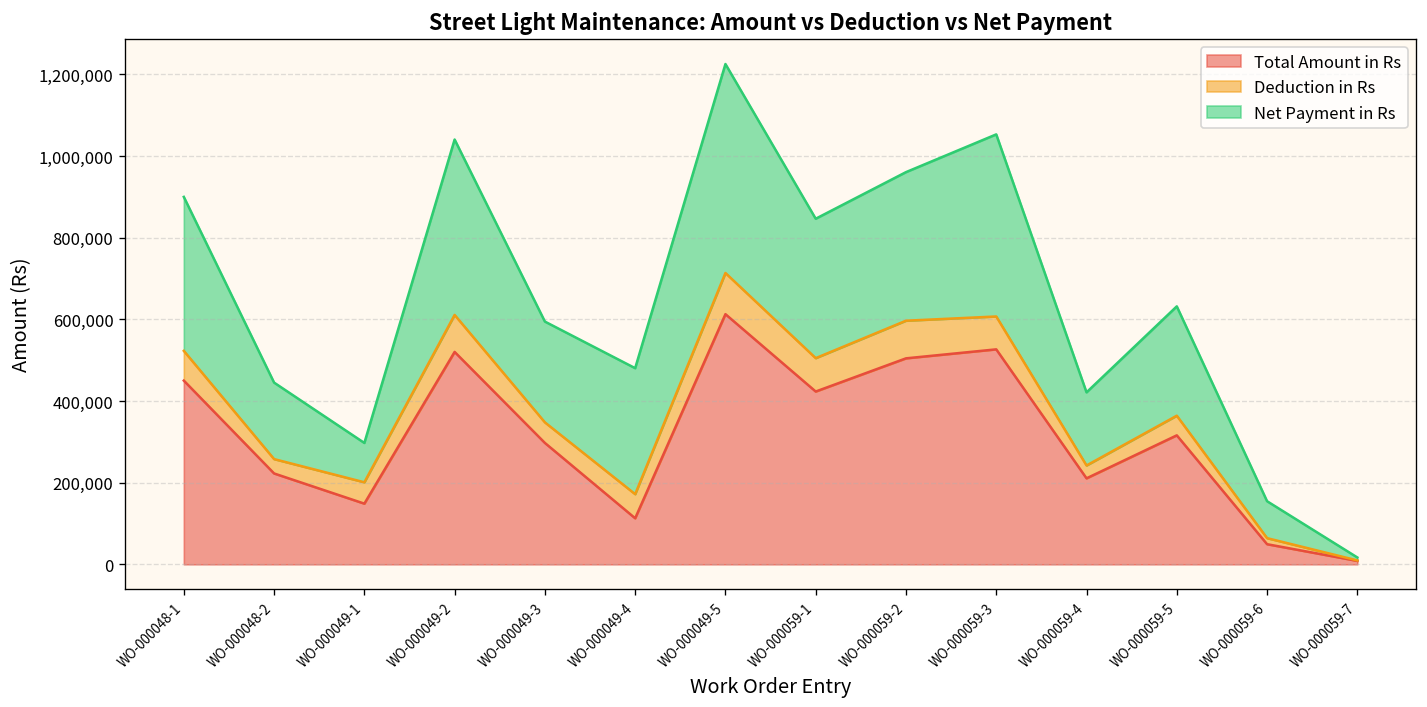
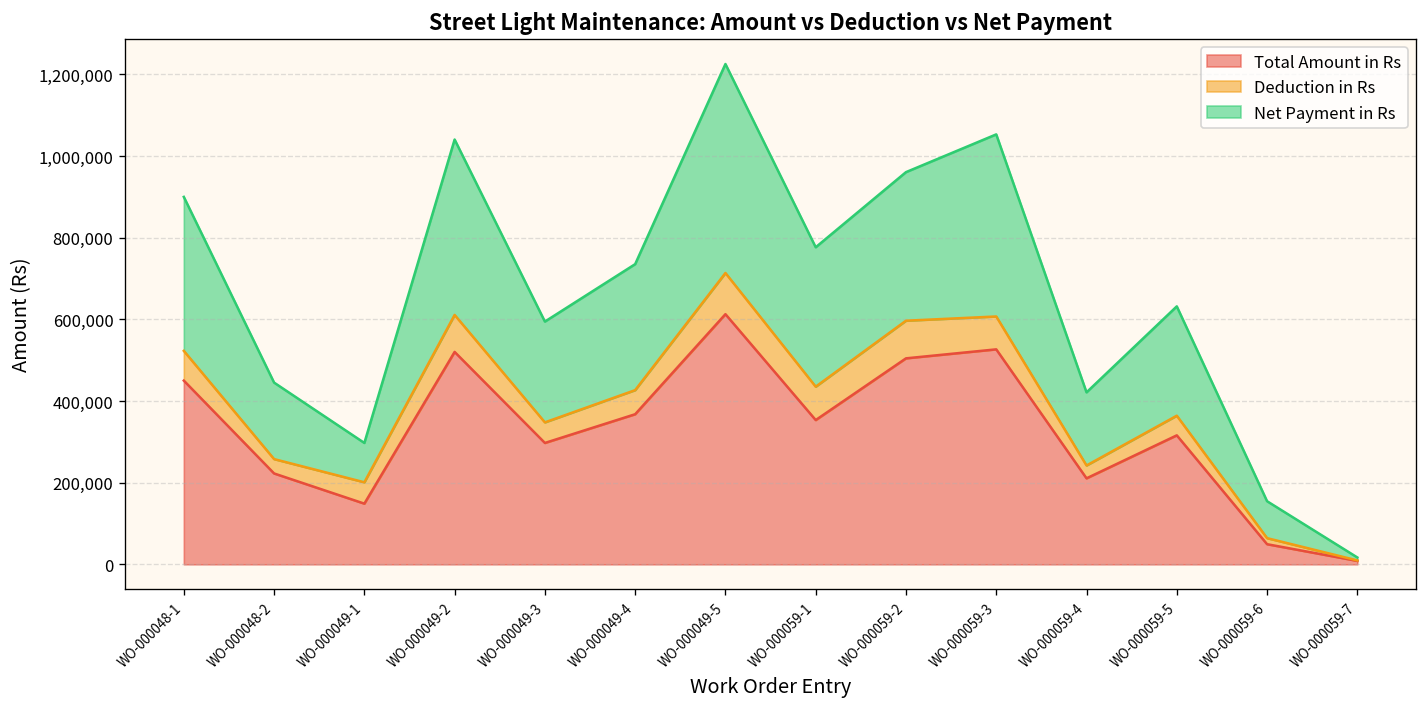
  {
    "Total Amount in Rs": {
      "WO-000048-1": "450,000",
      "WO-000048-2": "220,000",
      "WO-000049-1": "150,000",
      "WO-000049-2": "520,000",
      "WO-000049-3": "300,000",
-     "WO-000049-4": "110,000",
+     "WO-000049-4": "370,000",
      "WO-000049-5": "610,000",
-     "WO-000059-1": "420,000",
+     "WO-000059-1": "350,000",
      "WO-000059-2": "500,000",
      "WO-000059-3": "530,000",
      "WO-000059-4": "210,000",
      "WO-000059-5": "320,000",
      "WO-000059-6": "50,000"
    },
    "Deduction in Rs": {
      "WO-000048-1": "70,000",
      "WO-000048-2": "40,000",
      "WO-000049-1": "50,000",
      "WO-000049-2": "90,000",
      "WO-000049-3": "50,000",
      "WO-000049-4": "60,000",
      "WO-000049-5": "100,000",
      "WO-000059-1": "80,000",
      "WO-000059-2": "90,000",
      "WO-000059-3": "80,000",
      "WO-000059-4": "30,000",
      "WO-000059-5": "50,000",
      "WO-000059-6": "10,000"
    },
    "Net Payment in Rs": {
      "WO-000048-1": "380,000",
      "WO-000048-2": "190,000",
      "WO-000049-1": "100,000",
      "WO-000049-2": "430,000",
      "WO-000049-3": "250,000",
      "WO-000049-4": "310,000",
      "WO-000049-5": "510,000",
      "WO-000059-1": "340,000",
      "WO-000059-2": "360,000",
      "WO-000059-3": "450,000",
      "WO-000059-4": "180,000",
      "WO-000059-5": "270,000",
      "WO-000059-6": "90,000"
    }
  }
